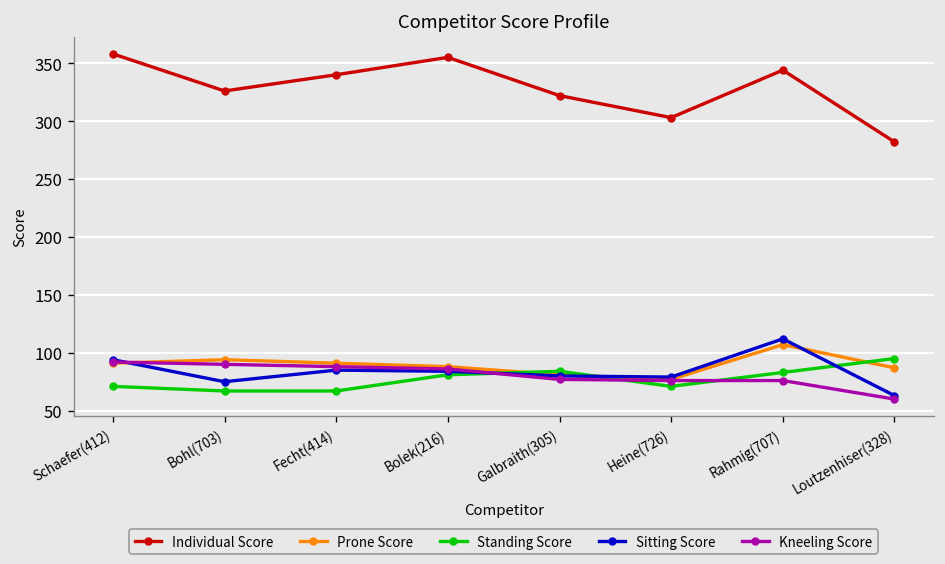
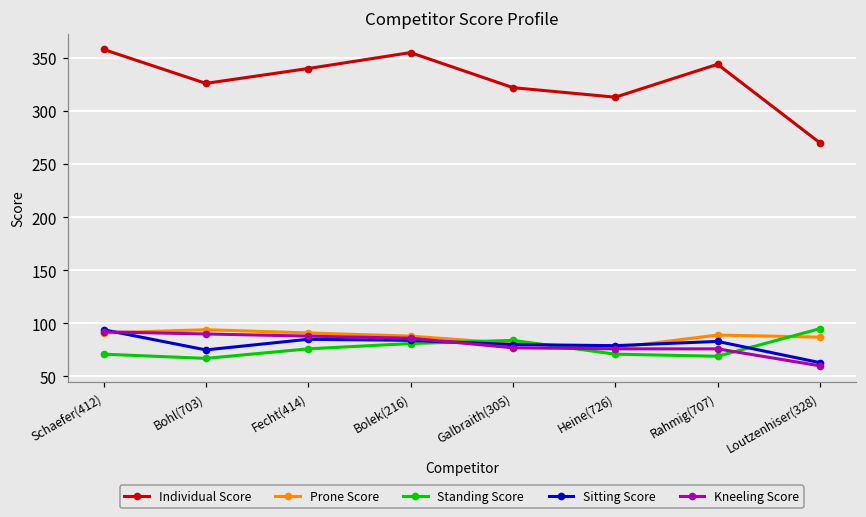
  {
    "Individual Score": {
      "Schaefer(412)": 360,
      "Bohl(703)": 330,
      "Fecht(414)": 340,
      "Bolek(216)": 360,
      "Galbraith(305)": 320,
-     "Heine(726)": 300,
+     "Heine(726)": 310,
      "Rahmig(707)": 340,
-     "Loutzenhiser(328)": 280
+     "Loutzenhiser(328)": 270
    },
    "Prone Score": {
      "Bohl(703)": 90,
      "Fecht(414)": 90,
-     "Rahmig(707)": 110,
+     "Rahmig(707)": 90,
      "Loutzenhiser(328)": 90
    },
    "Standing Score": {
      "Schaefer(412)": 70,
      "Bohl(703)": 70,
-     "Fecht(414)": 70,
+     "Fecht(414)": 80,
      "Bolek(216)": 80,
      "Galbraith(305)": 80,
      "Heine(726)": 70,
-     "Rahmig(707)": 80,
+     "Rahmig(707)": 70,
      "Loutzenhiser(328)": 100
    },
    "Sitting Score": {
      "Bohl(703)": 80,
      "Fecht(414)": 90,
-     "Rahmig(707)": 110,
+     "Rahmig(707)": 80,
      "Loutzenhiser(328)": 60
    },
    "Kneeling Score": {
      "Bohl(703)": 90,
      "Fecht(414)": 90,
      "Galbraith(305)": 80,
      "Rahmig(707)": 80,
      "Loutzenhiser(328)": 60
    }
  }
